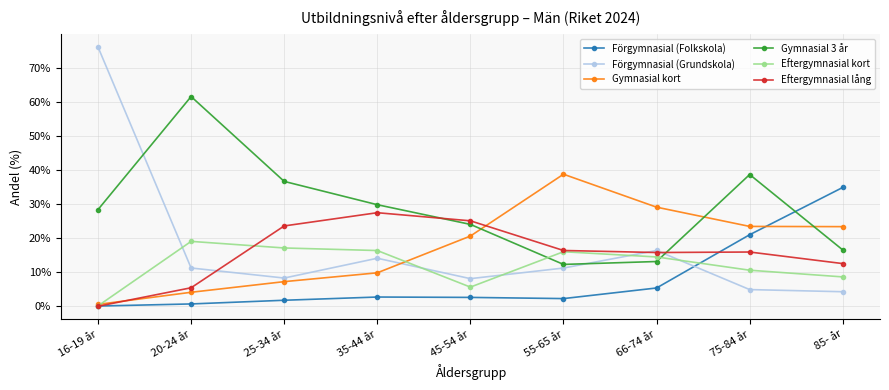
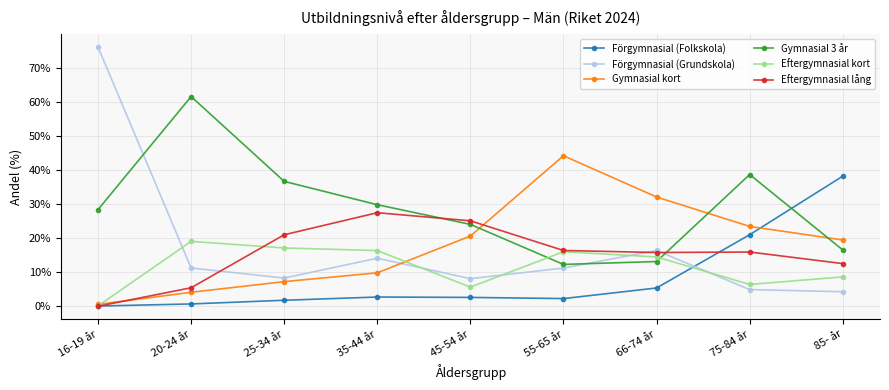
  {
    "Förgymnasial (Folkskola)": {
      "20-24 år": "1%",
      "25-34 år": "2%",
      "35-44 år": "3%",
      "45-54 år": "3%",
      "55-65 år": "2%",
      "66-74 år": "5%",
      "75-84 år": "21%",
-     "85- år": "35%"
+     "85- år": "38%"
    },
    "Förgymnasial (Grundskola)": {
      "16-19 år": "76%",
      "20-24 år": "11%",
      "25-34 år": "8%",
      "35-44 år": "14%",
      "45-54 år": "8%",
      "55-65 år": "11%",
      "75-84 år": "5%",
      "85- år": "4%"
    },
    "Gymnasial kort": {
      "20-24 år": "4%",
      "25-34 år": "7%",
      "35-44 år": "10%",
      "45-54 år": "21%",
-     "55-65 år": "39%",
-     "66-74 år": "29%",
+     "55-65 år": "44%",
+     "66-74 år": "32%",
      "75-84 år": "23%",
-     "85- år": "23%"
+     "85- år": "19%"
    },
    "Gymnasial 3 år": {
      "16-19 år": "28%",
      "20-24 år": "62%",
      "25-34 år": "37%",
      "35-44 år": "30%",
      "45-54 år": "24%",
      "55-65 år": "12%",
      "66-74 år": "13%",
      "75-84 år": "39%",
      "85- år": "17%"
    },
    "Eftergymnasial kort": {
      "20-24 år": "19%",
      "25-34 år": "17%",
      "35-44 år": "16%",
      "45-54 år": "6%",
      "66-74 år": "14%",
-     "75-84 år": "11%",
+     "75-84 år": "6%",
      "85- år": "9%"
    },
    "Eftergymnasial lång": {
      "20-24 år": "5%",
-     "25-34 år": "24%",
+     "25-34 år": "21%",
      "35-44 år": "27%",
      "45-54 år": "25%",
      "75-84 år": "16%",
      "85- år": "13%"
    }
  }
